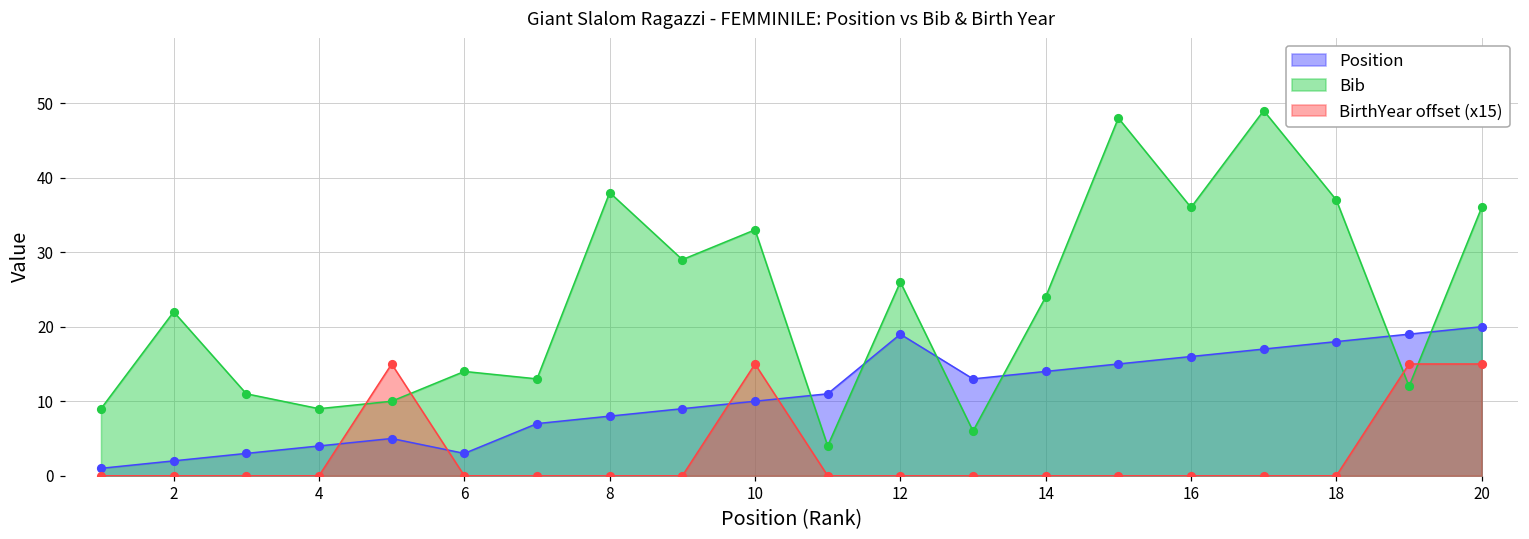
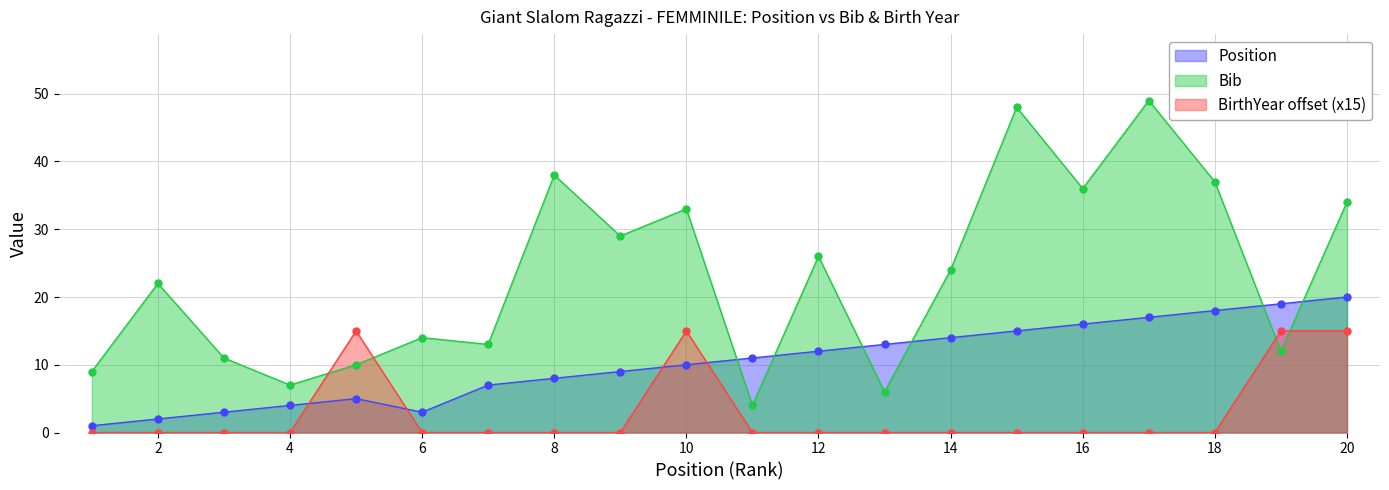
  {
    "Position": {
      "2": 2,
      "4": 4,
      "6": 3,
      "8": 8,
      "10": 10,
-     "12": 19,
+     "12": 12,
      "14": 14,
      "16": 16,
      "18": 18,
      "20": 20
    },
    "Bib": {
      "2": 22,
-     "4": 9,
+     "4": 7,
      "6": 14,
      "8": 38,
      "10": 33,
      "12": 26,
      "14": 24,
      "16": 36,
      "18": 37,
-     "20": 36
+     "20": 34
    },
    "BirthYear offset (x15)": {
      "2": 0,
      "4": 0,
      "6": 0,
      "8": 0,
      "10": 15,
      "12": 0,
      "14": 0,
      "16": 0,
      "18": 0,
      "20": 15
    }
  }
